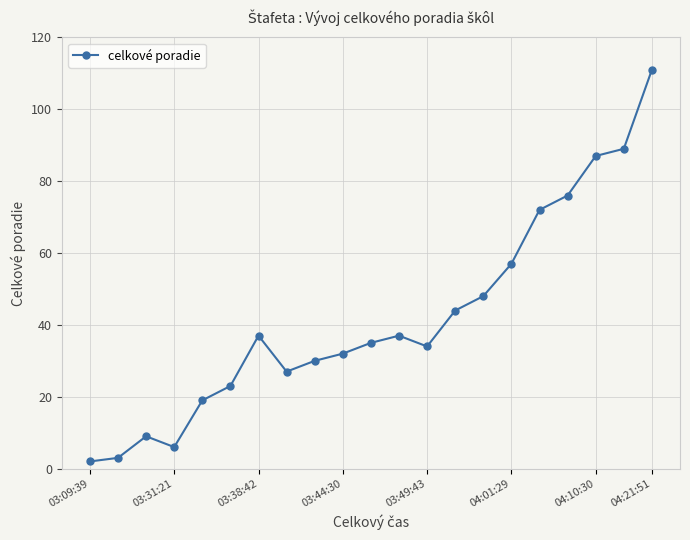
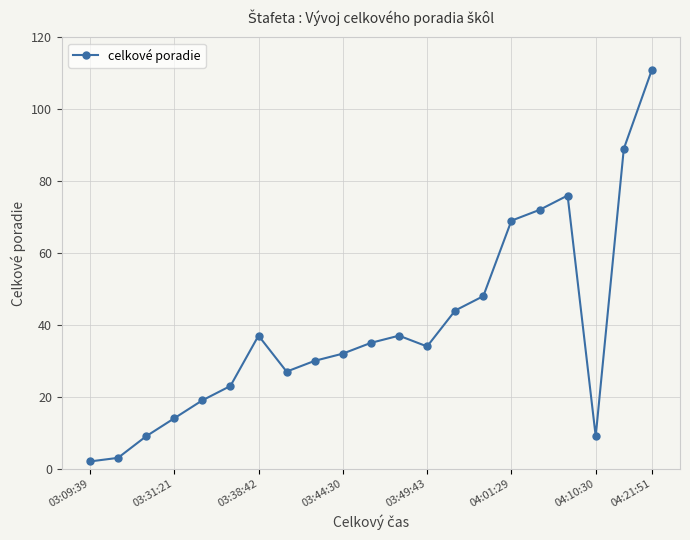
  {
    "03:09:39": 2,
-   "03:31:21": 6,
+   "03:31:21": 14,
    "03:38:42": 37,
    "03:44:30": 32,
    "03:49:43": 34,
-   "04:01:29": 57,
-   "04:10:30": 87,
+   "04:01:29": 69,
+   "04:10:30": 9,
    "04:21:51": 111
  }
